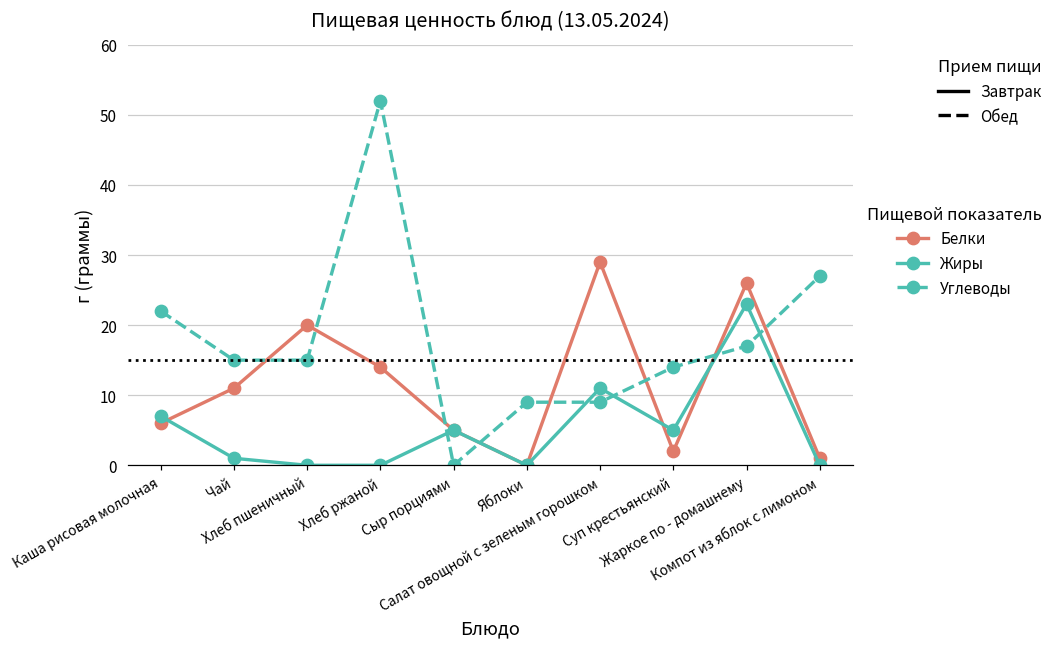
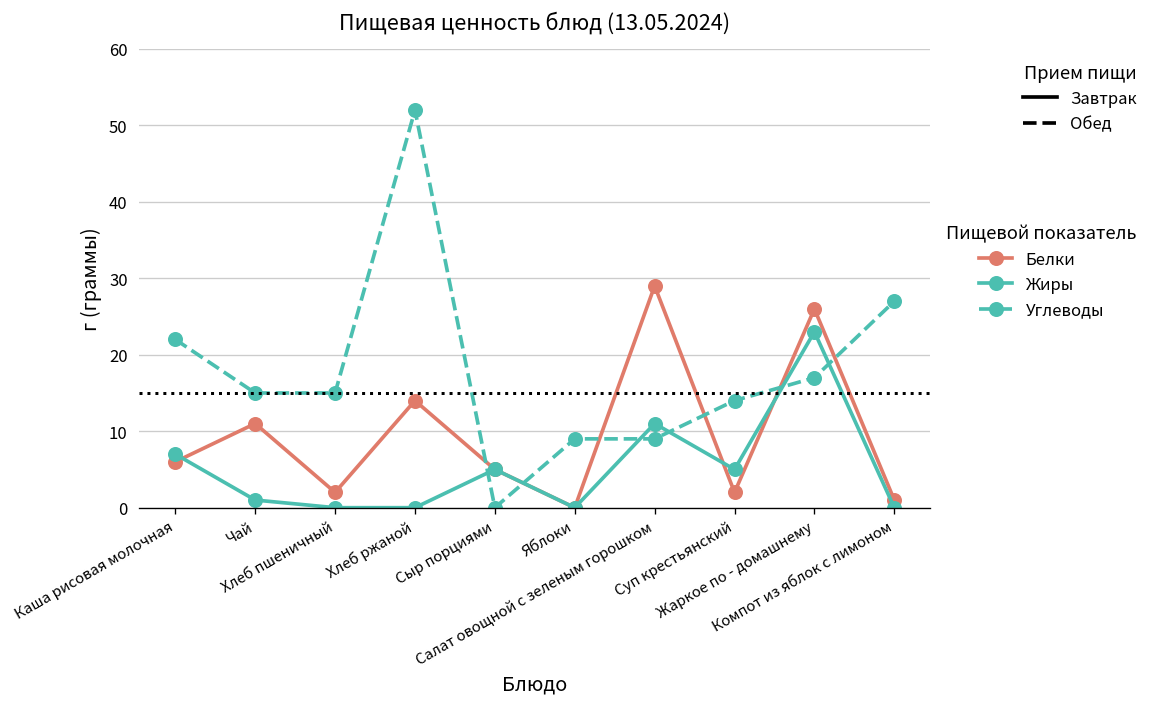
  {
    "Белки": {
      "Каша рисовая молочная": 6,
      "Чай": 11,
-     "Хлеб пшеничный": 20,
+     "Хлеб пшеничный": 2,
      "Хлеб ржаной": 14,
      "Салат овощной с зеленым горошком": 29,
      "Суп крестьянский": 2,
      "Жаркое по - домашнему": 26,
      "Компот из яблок с лимоном": 1
    }
  }
